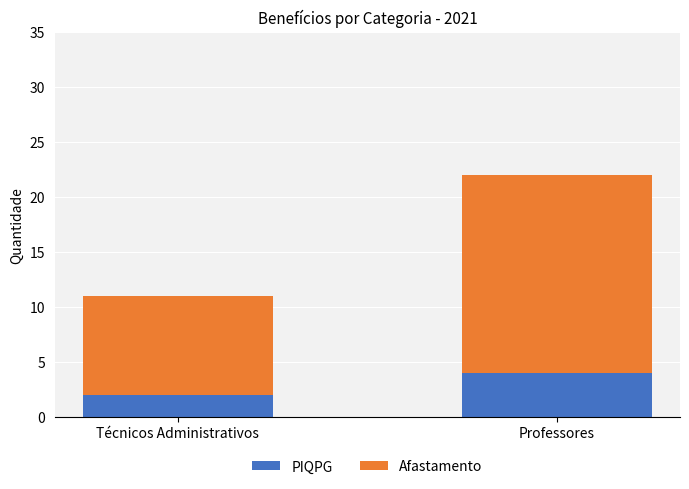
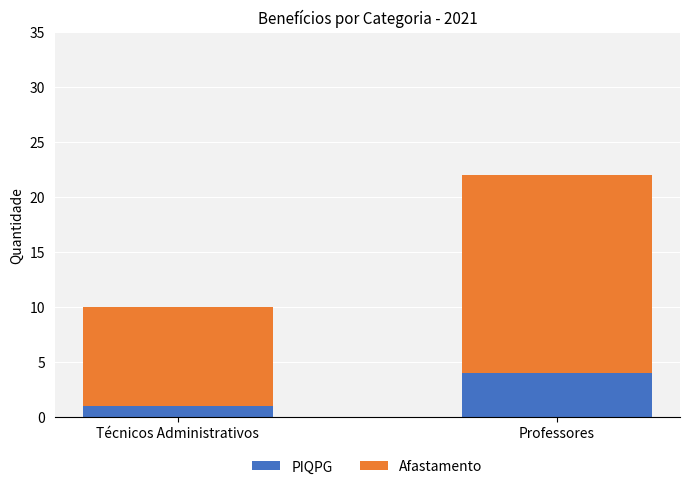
  {
    "PIQPG": {
-     "Técnicos Administrativos": 2,
+     "Técnicos Administrativos": 1,
      "Professores": 4
    },
    "Afastamento": {
      "Técnicos Administrativos": 9,
      "Professores": 18
    }
  }
